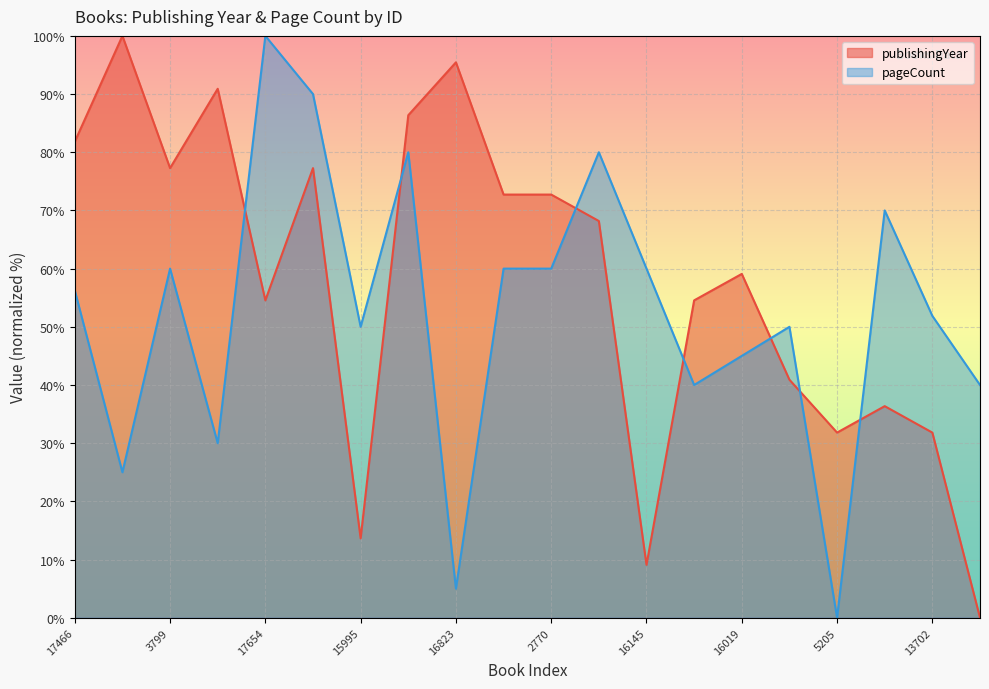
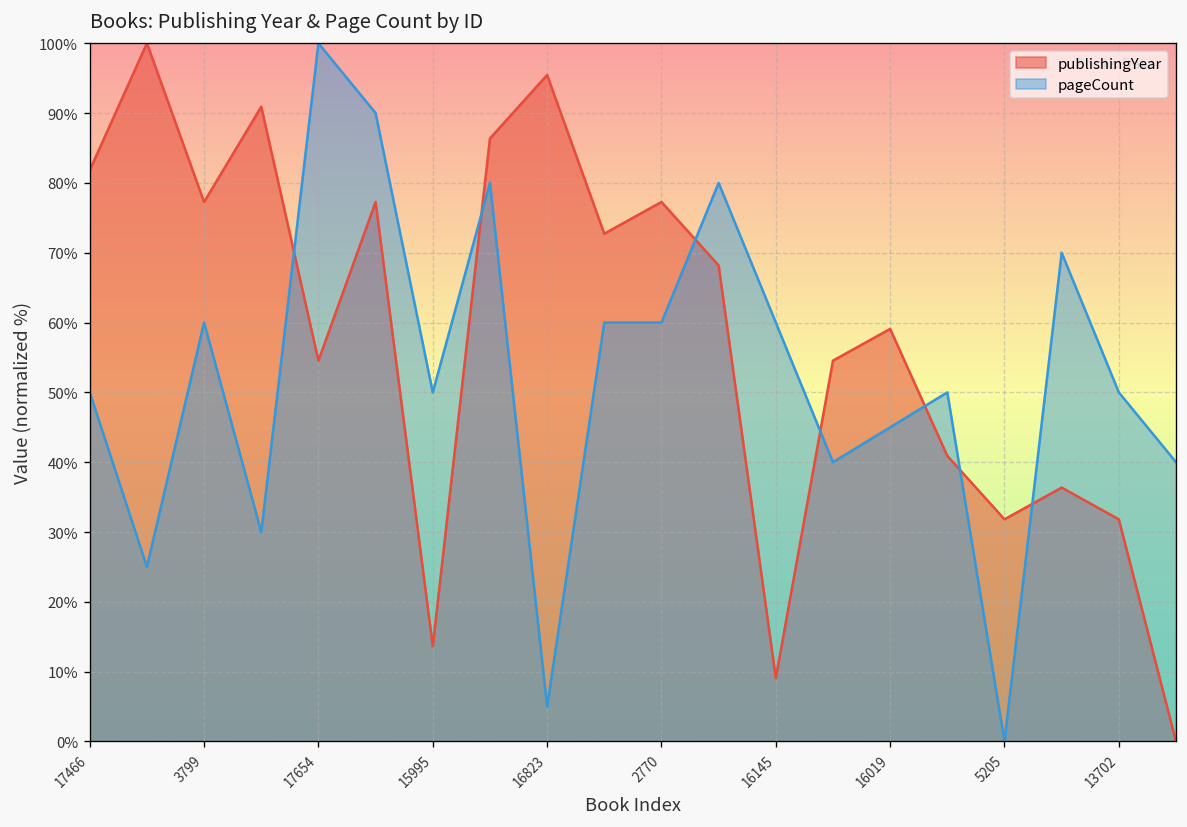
  {
    "publishingYear": {
      "17466": "82%",
      "3799": "77%",
      "17654": "55%",
      "15995": "14%",
      "16823": "95%",
-     "2770": "73%",
+     "2770": "77%",
      "16145": "9%",
      "16019": "59%",
      "5205": "32%",
      "13702": "32%"
    },
    "pageCount": {
-     "17466": "56%",
+     "17466": "50%",
      "3799": "60%",
      "17654": "100%",
      "15995": "50%",
      "16823": "5%",
      "2770": "60%",
      "16145": "60%",
      "16019": "45%",
      "5205": "0%",
-     "13702": "52%"
+     "13702": "50%"
    }
  }
